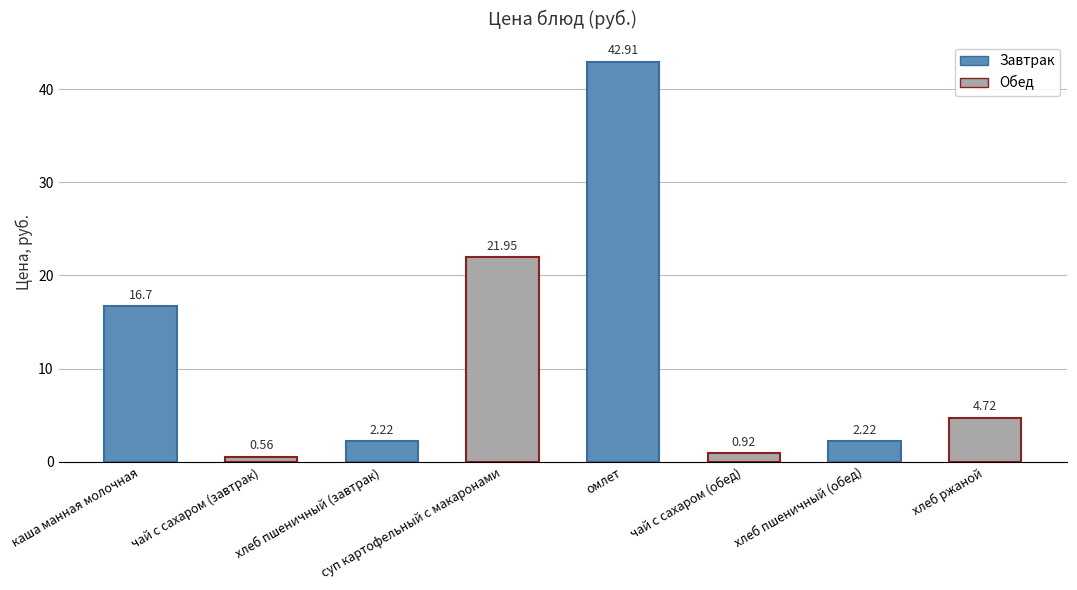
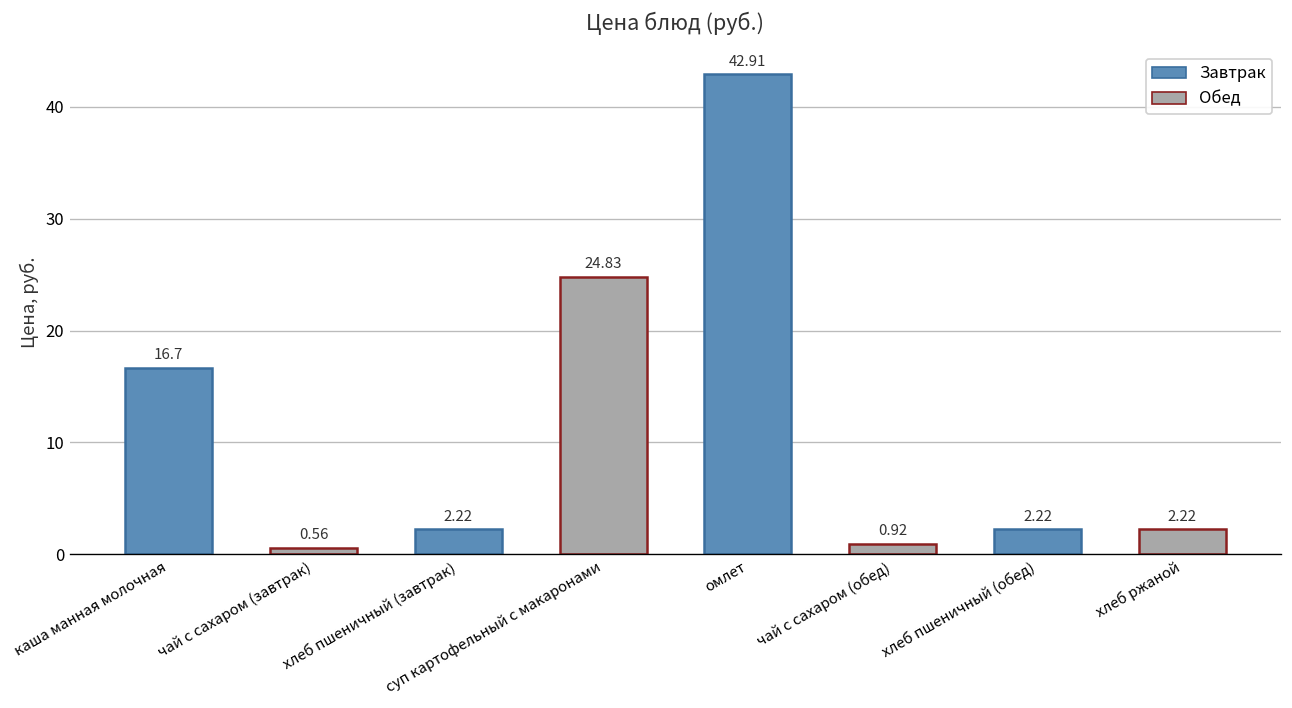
  {
    "каша манная молочная": 16.7,
    "чай с сахаром (завтрак)": 0.56,
    "хлеб пшеничный (завтрак)": 2.22,
-   "суп картофельный с макаронами": 21.95,
+   "суп картофельный с макаронами": 24.83,
    "омлет": 42.91,
    "чай с сахаром (обед)": 0.92,
    "хлеб пшеничный (обед)": 2.22,
-   "хлеб ржаной": 4.72
+   "хлеб ржаной": 2.22
  }
